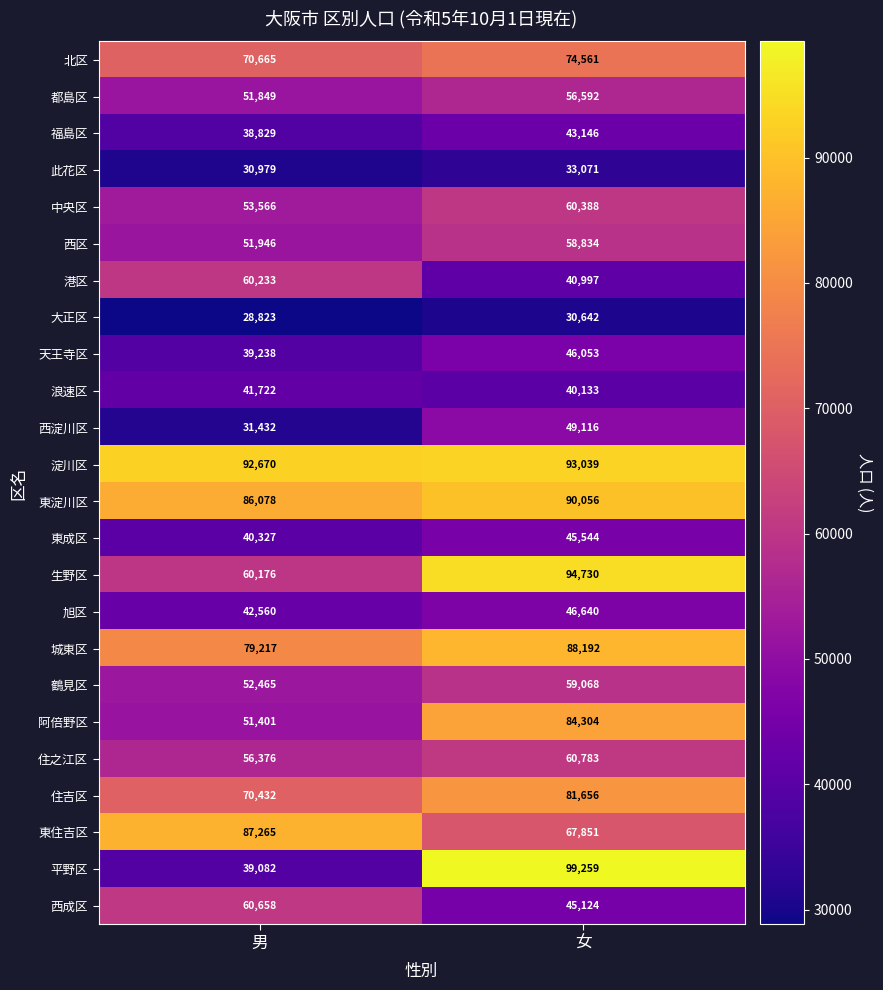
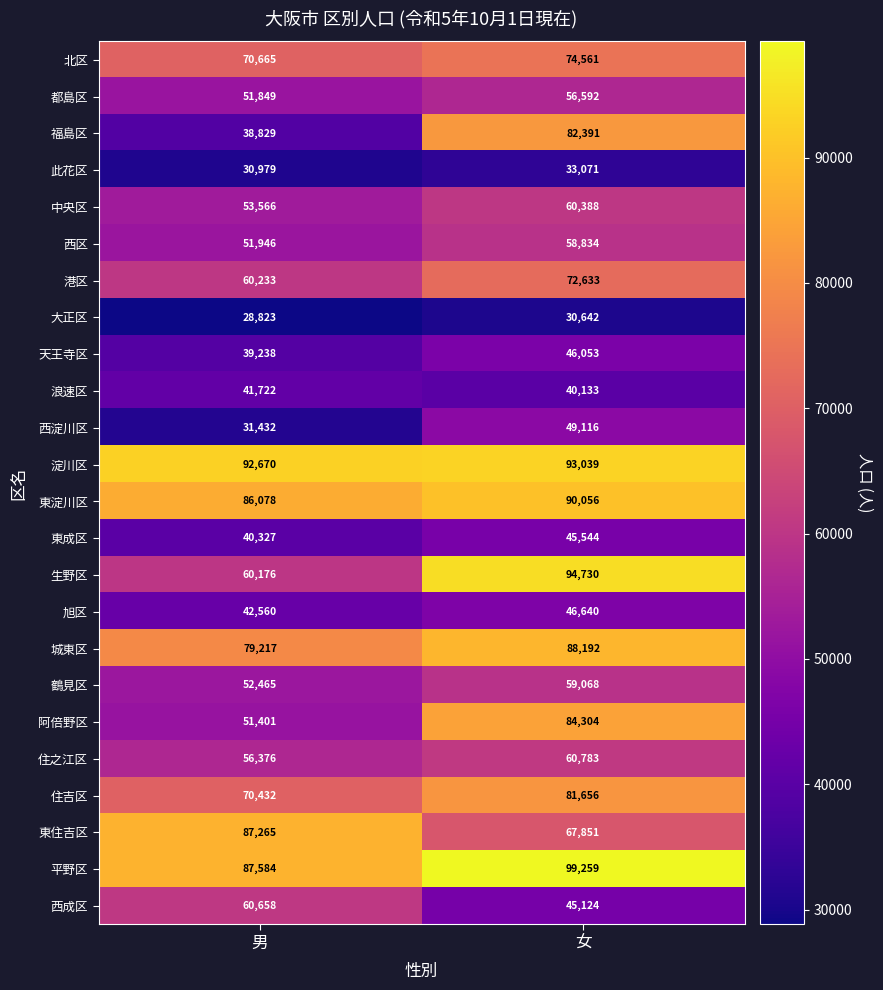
  {
    "北区": {
      "男": "70,665",
      "女": "74,561"
    },
    "都島区": {
      "男": "51,849",
      "女": "56,592"
    },
    "福島区": {
      "男": "38,829",
-     "女": "43,146"
+     "女": "82,391"
    },
    "此花区": {
      "男": "30,979",
      "女": "33,071"
    },
    "中央区": {
      "男": "53,566",
      "女": "60,388"
    },
    "西区": {
      "男": "51,946",
      "女": "58,834"
    },
    "港区": {
      "男": "60,233",
-     "女": "40,997"
+     "女": "72,633"
    },
    "大正区": {
      "男": "28,823",
      "女": "30,642"
    },
    "天王寺区": {
      "男": "39,238",
      "女": "46,053"
    },
    "浪速区": {
      "男": "41,722",
      "女": "40,133"
    },
    "西淀川区": {
      "男": "31,432",
      "女": "49,116"
    },
    "淀川区": {
      "男": "92,670",
      "女": "93,039"
    },
    "東淀川区": {
      "男": "86,078",
      "女": "90,056"
    },
    "東成区": {
      "男": "40,327",
      "女": "45,544"
    },
    "生野区": {
      "男": "60,176",
      "女": "94,730"
    },
    "旭区": {
      "男": "42,560",
      "女": "46,640"
    },
    "城東区": {
      "男": "79,217",
      "女": "88,192"
    },
    "鶴見区": {
      "男": "52,465",
      "女": "59,068"
    },
    "阿倍野区": {
      "男": "51,401",
      "女": "84,304"
    },
    "住之江区": {
      "男": "56,376",
      "女": "60,783"
    },
    "住吉区": {
      "男": "70,432",
      "女": "81,656"
    },
    "東住吉区": {
      "男": "87,265",
      "女": "67,851"
    },
    "平野区": {
-     "男": "39,082",
+     "男": "87,584",
      "女": "99,259"
    },
    "西成区": {
      "男": "60,658",
      "女": "45,124"
    }
  }
